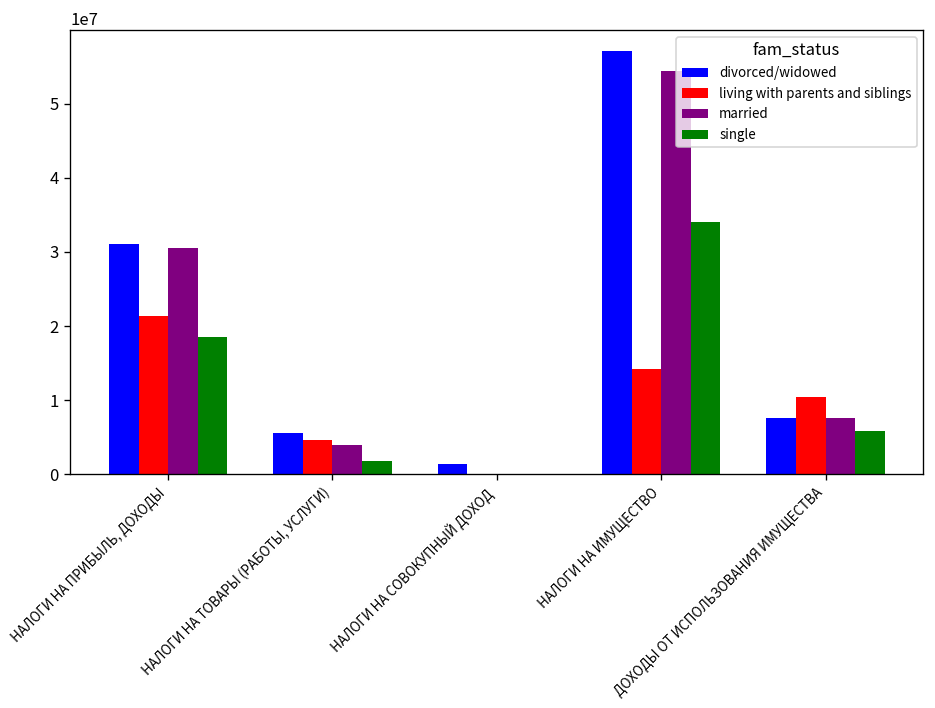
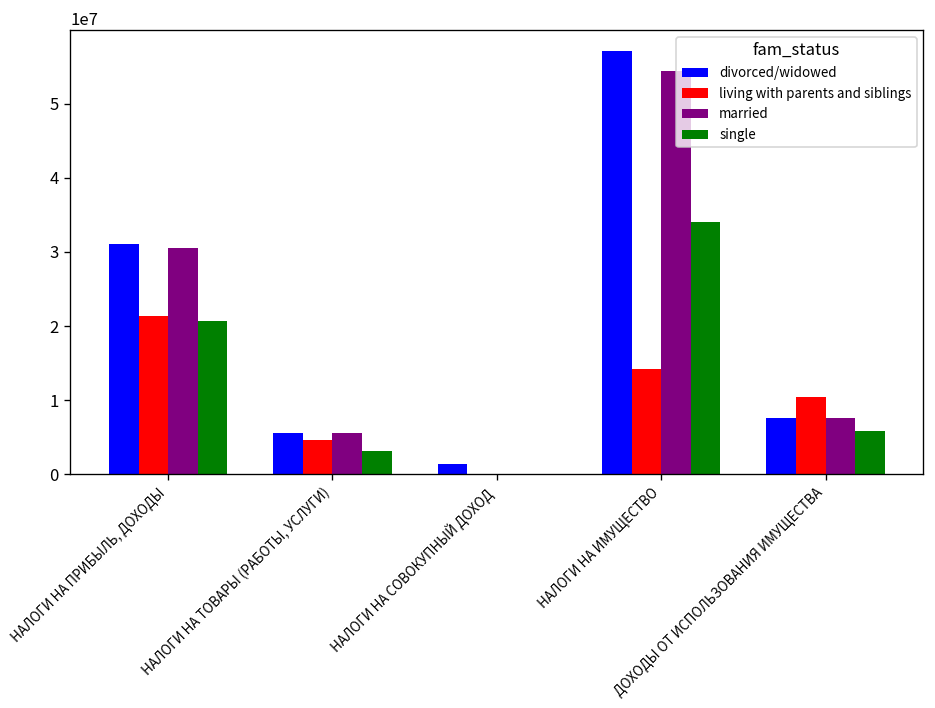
  {
    "divorced/widowed": {
      "НАЛОГИ НА ПРИБЫЛЬ, ДОХОДЫ": 31000000,
      "НАЛОГИ НА ТОВАРЫ (РАБОТЫ, УСЛУГИ)": 6000000,
      "НАЛОГИ НА СОВОКУПНЫЙ ДОХОД": 1000000,
      "НАЛОГИ НА ИМУЩЕСТВО": 57000000,
      "ДОХОДЫ ОТ ИСПОЛЬЗОВАНИЯ ИМУЩЕСТВА": 8000000
    },
    "living with parents and siblings": {
      "НАЛОГИ НА ПРИБЫЛЬ, ДОХОДЫ": 21000000,
      "НАЛОГИ НА ТОВАРЫ (РАБОТЫ, УСЛУГИ)": 5000000,
      "НАЛОГИ НА ИМУЩЕСТВО": 14000000,
      "ДОХОДЫ ОТ ИСПОЛЬЗОВАНИЯ ИМУЩЕСТВА": 10000000
    },
    "married": {
      "НАЛОГИ НА ПРИБЫЛЬ, ДОХОДЫ": 31000000,
-     "НАЛОГИ НА ТОВАРЫ (РАБОТЫ, УСЛУГИ)": 4000000,
+     "НАЛОГИ НА ТОВАРЫ (РАБОТЫ, УСЛУГИ)": 6000000,
      "ДОХОДЫ ОТ ИСПОЛЬЗОВАНИЯ ИМУЩЕСТВА": 8000000
    },
    "single": {
-     "НАЛОГИ НА ПРИБЫЛЬ, ДОХОДЫ": 19000000,
-     "НАЛОГИ НА ТОВАРЫ (РАБОТЫ, УСЛУГИ)": 2000000,
+     "НАЛОГИ НА ПРИБЫЛЬ, ДОХОДЫ": 21000000,
+     "НАЛОГИ НА ТОВАРЫ (РАБОТЫ, УСЛУГИ)": 3000000,
      "НАЛОГИ НА ИМУЩЕСТВО": 34000000,
      "ДОХОДЫ ОТ ИСПОЛЬЗОВАНИЯ ИМУЩЕСТВА": 6000000
    }
  }
